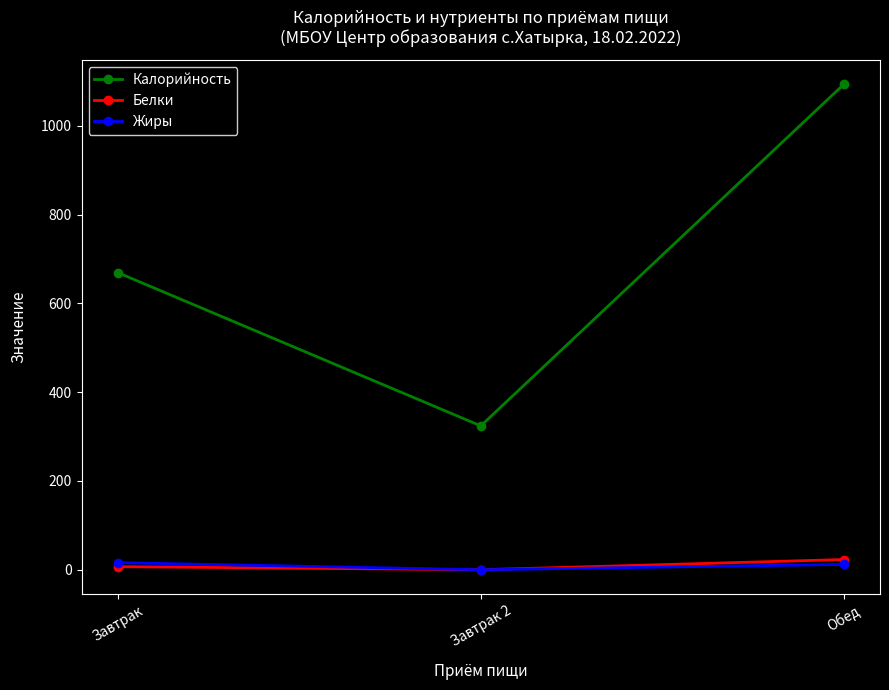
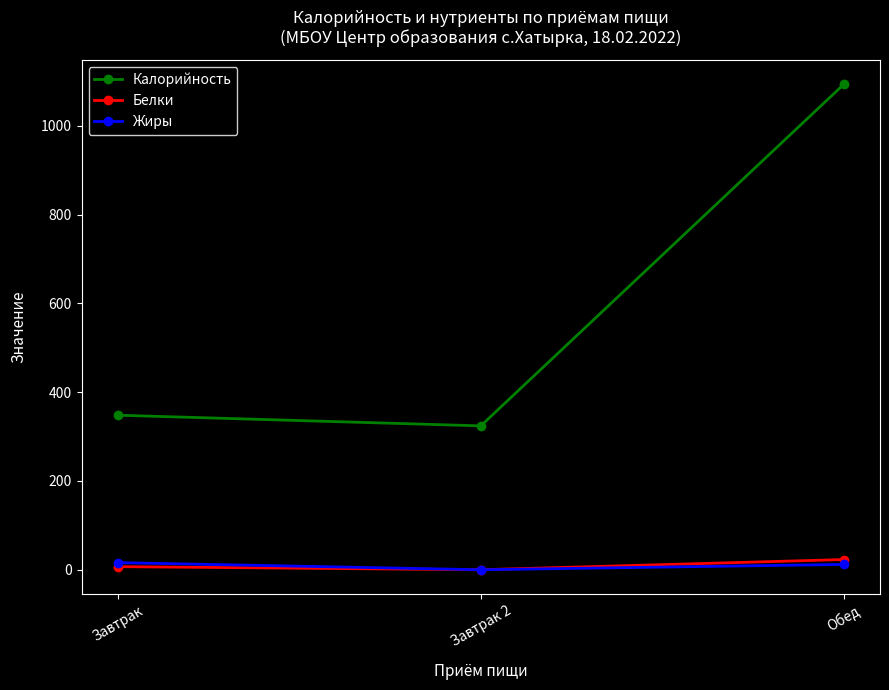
  {
    "Калорийность": {
-     "Завтрак": 670,
+     "Завтрак": 350,
      "Завтрак 2": 320,
      "Обед": 1090
    },
    "Белки": {
      "Завтрак": 10,
      "Обед": 20
    },
    "Жиры": {
      "Завтрак": 20,
      "Обед": 10
    }
  }
